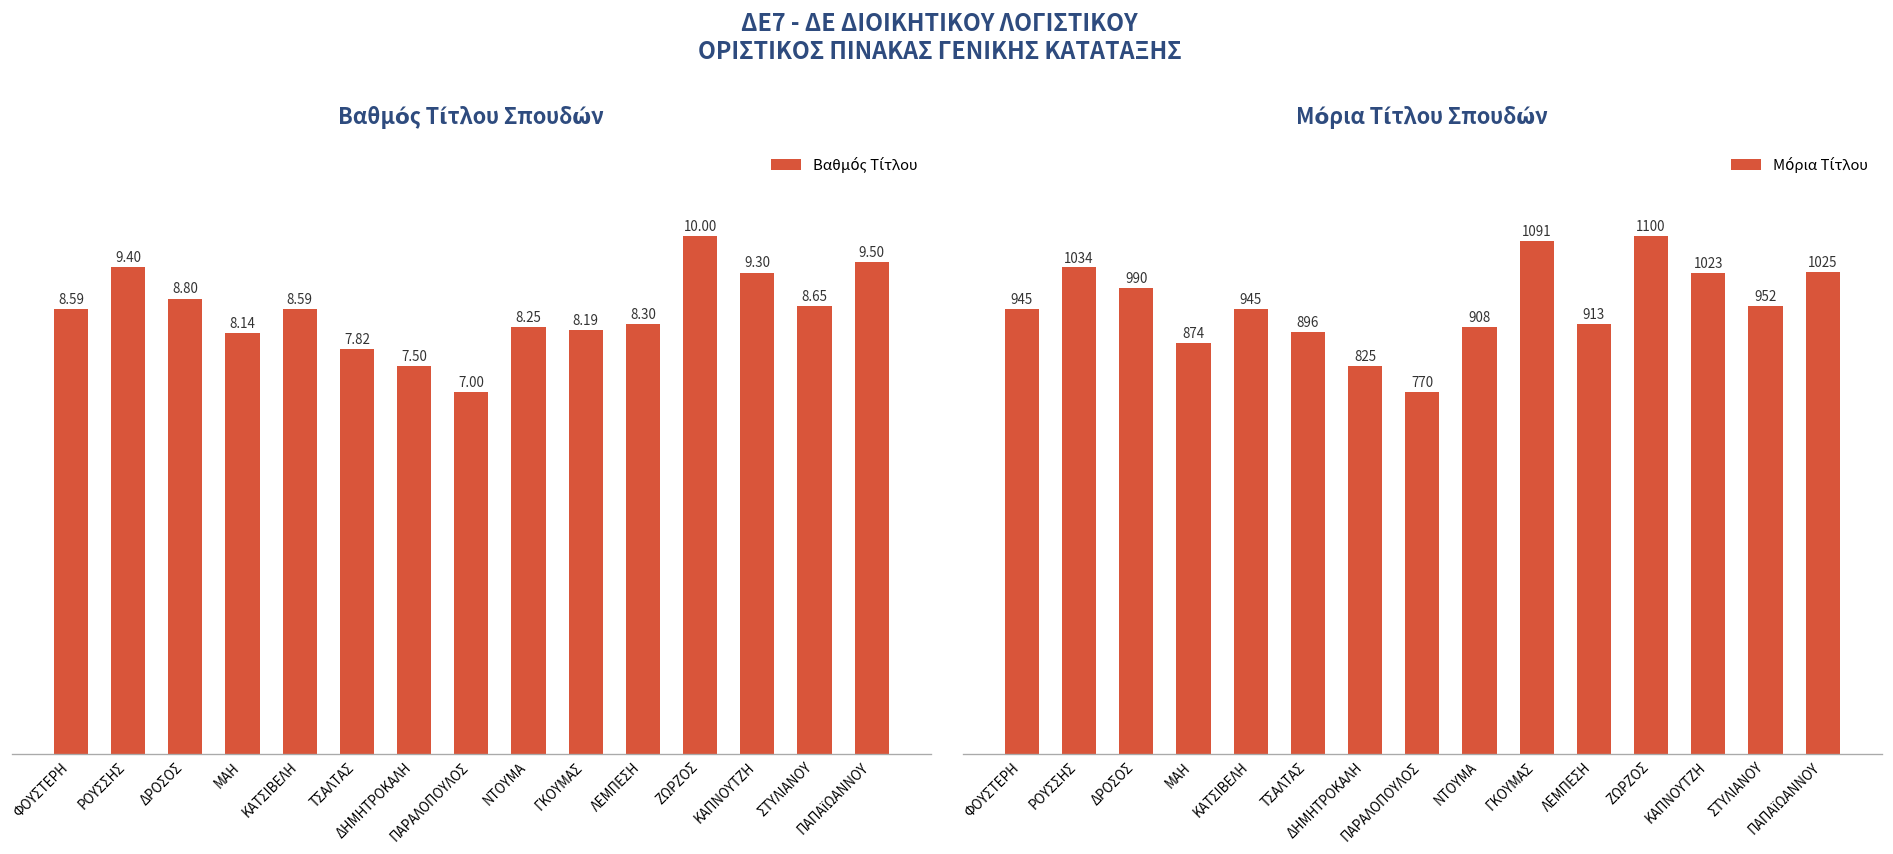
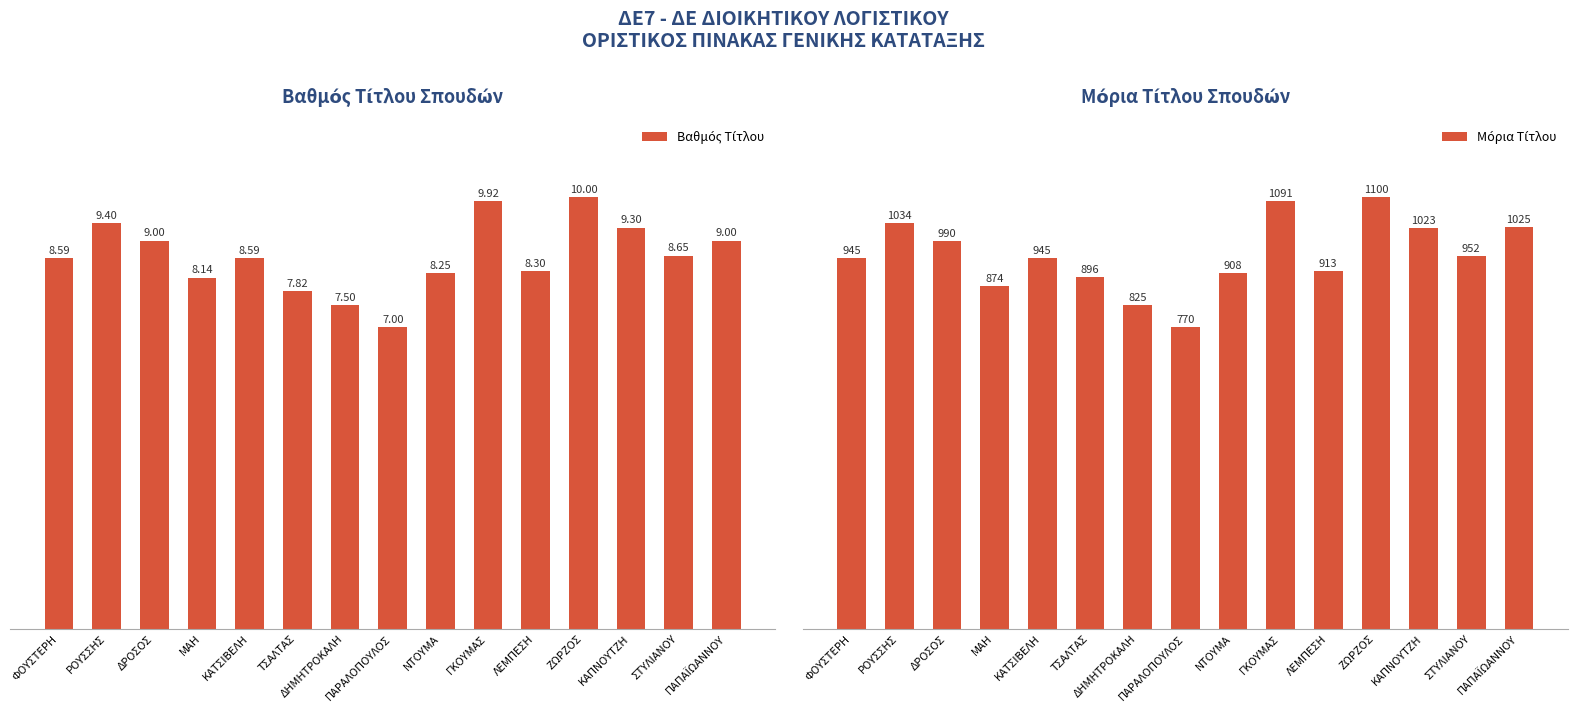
  {
    "Βαθμός Τίτλου Σπουδών": {
      "ΦΟΥΣΤΕΡΗ": 8.59,
      "ΡΟΥΣΣΗΣ": 9.40,
-     "ΔΡΟΣΟΣ": 8.80,
+     "ΔΡΟΣΟΣ": 9.00,
      "ΜΑΗ": 8.14,
      "ΚΑΤΣΙΒΕΛΗ": 8.59,
      "ΤΣΑΛΤΑΣ": 7.82,
      "ΔΗΜΗΤΡΟΚΑΛΗ": 7.50,
      "ΠΑΡΑΛΟΠΟΥΛΟΣ": 7.00,
      "ΝΤΟΥΜΑ": 8.25,
-     "ΓΚΟΥΜΑΣ": 8.19,
+     "ΓΚΟΥΜΑΣ": 9.92,
      "ΛΕΜΠΕΣΗ": 8.30,
      "ΖΩΡΖΟΣ": 10.00,
      "ΚΑΠΝΟΥΤΖΗ": 9.30,
      "ΣΤΥΛΙΑΝΟΥ": 8.65,
-     "ΠΑΠΑΪΩΑΝΝΟΥ": 9.50
+     "ΠΑΠΑΪΩΑΝΝΟΥ": 9.00
    },
    "Μόρια Τίτλου Σπουδών": {
      "ΦΟΥΣΤΕΡΗ": 945,
      "ΡΟΥΣΣΗΣ": 1034,
      "ΔΡΟΣΟΣ": 990,
      "ΜΑΗ": 874,
      "ΚΑΤΣΙΒΕΛΗ": 945,
      "ΤΣΑΛΤΑΣ": 896,
      "ΔΗΜΗΤΡΟΚΑΛΗ": 825,
      "ΠΑΡΑΛΟΠΟΥΛΟΣ": 770,
      "ΝΤΟΥΜΑ": 908,
      "ΓΚΟΥΜΑΣ": 1091,
      "ΛΕΜΠΕΣΗ": 913,
      "ΖΩΡΖΟΣ": 1100,
      "ΚΑΠΝΟΥΤΖΗ": 1023,
      "ΣΤΥΛΙΑΝΟΥ": 952,
      "ΠΑΠΑΪΩΑΝΝΟΥ": 1025
    }
  }
